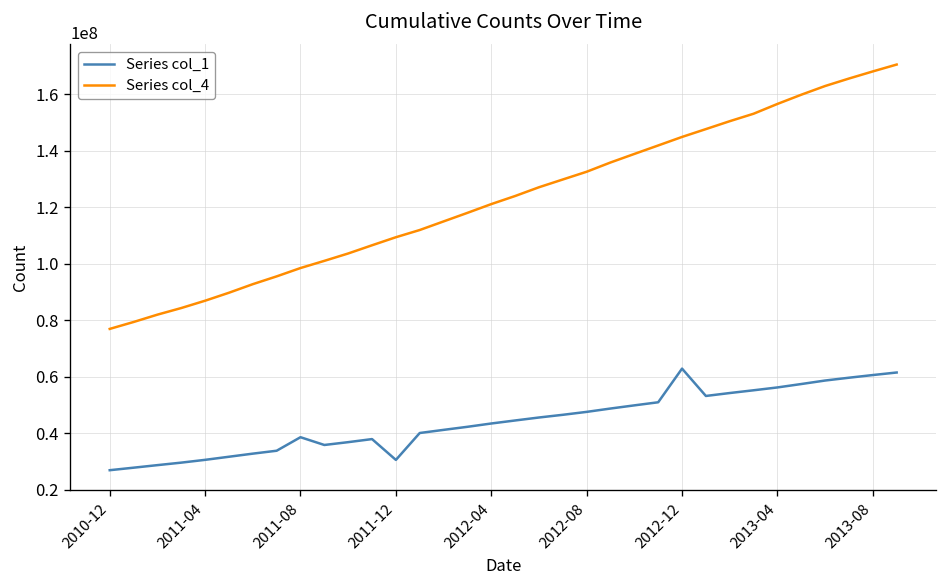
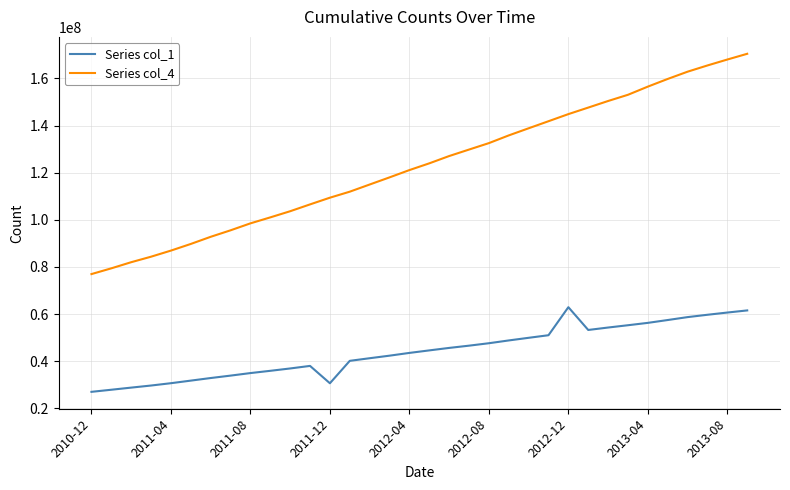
  {
    "Series col_1": {
      "2010-12": 27000000,
      "2011-04": 31000000,
-     "2011-08": 39000000,
+     "2011-08": 35000000,
      "2011-12": 31000000,
      "2012-04": 43000000,
      "2012-08": 48000000,
      "2012-12": 63000000,
      "2013-04": 56000000,
      "2013-08": 61000000
    },
    "Series col_4": {
      "2010-12": 77000000,
      "2011-04": 87000000,
      "2011-08": 98000000,
      "2011-12": 109000000,
      "2012-04": 121000000,
      "2012-08": 133000000,
      "2012-12": 145000000,
      "2013-04": 157000000,
      "2013-08": 168000000
    }
  }
